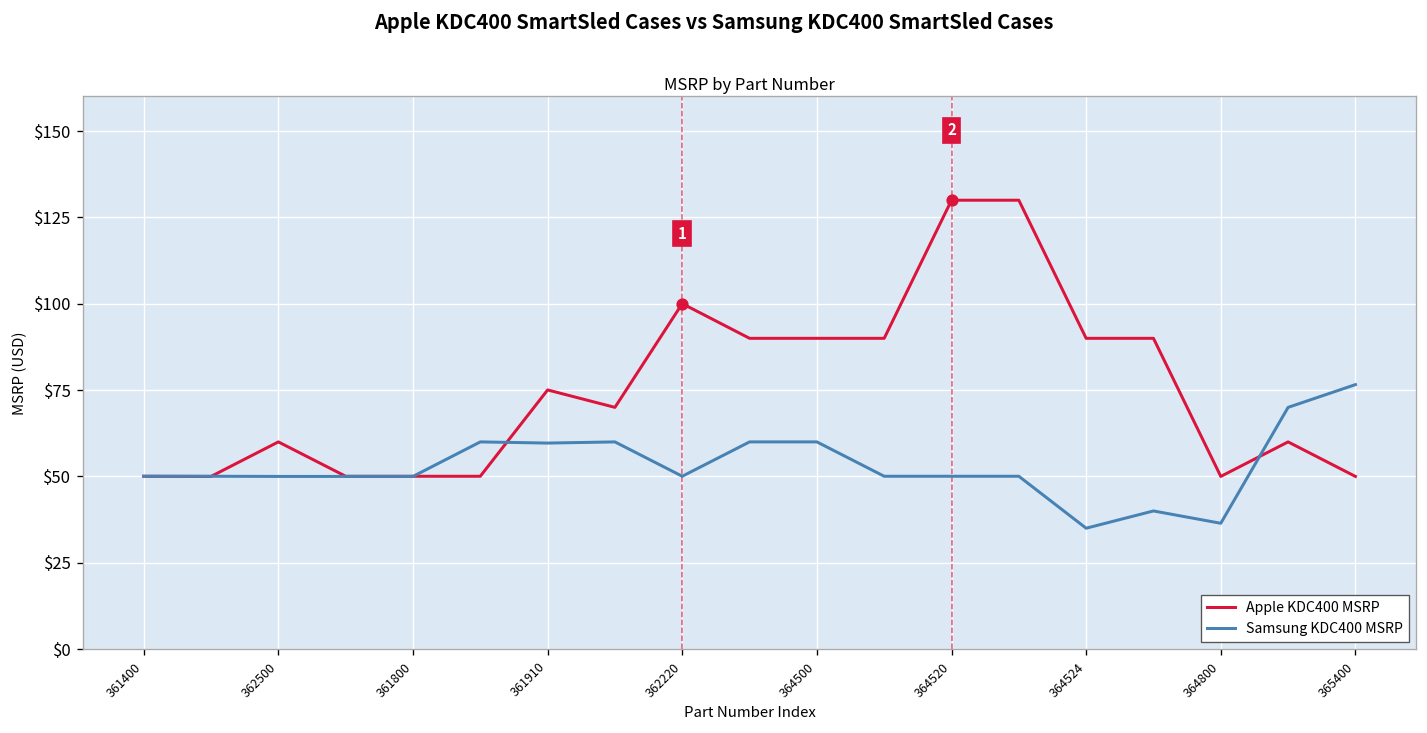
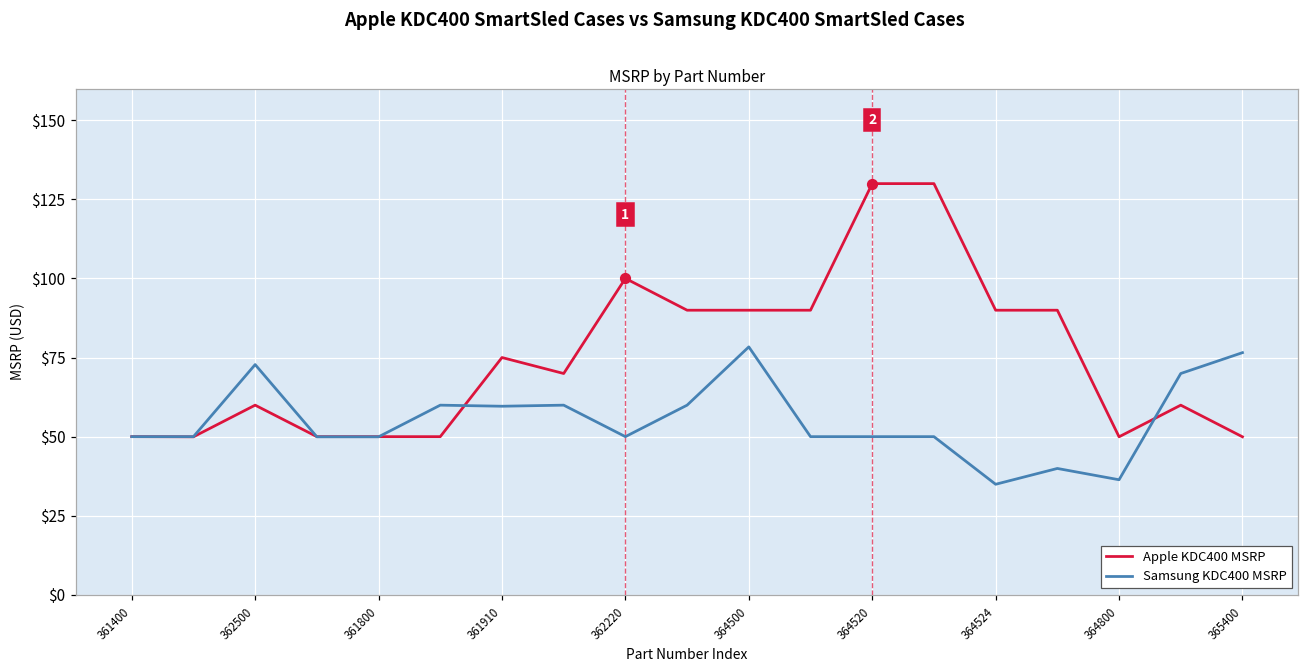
  {
    "Samsung KDC400 MSRP": {
-     "362500": "$50",
+     "362500": "$73",
      "361910": "$60",
      "362220": "$50",
-     "364500": "$60",
+     "364500": "$78",
      "364520": "$50",
      "364524": "$35",
      "364800": "$36",
      "365400": "$77"
    }
  }
